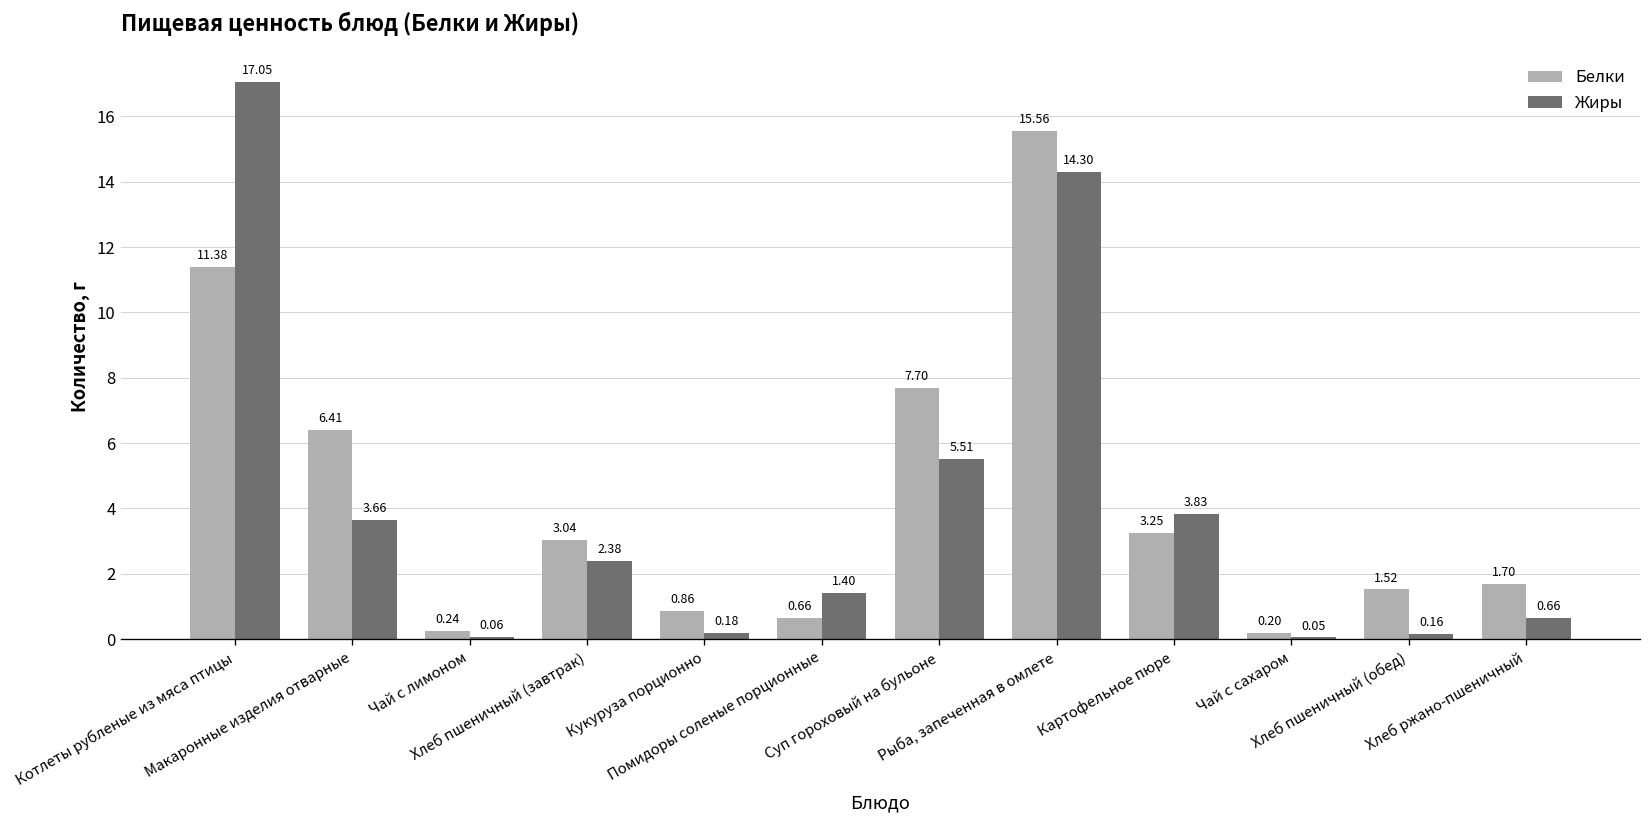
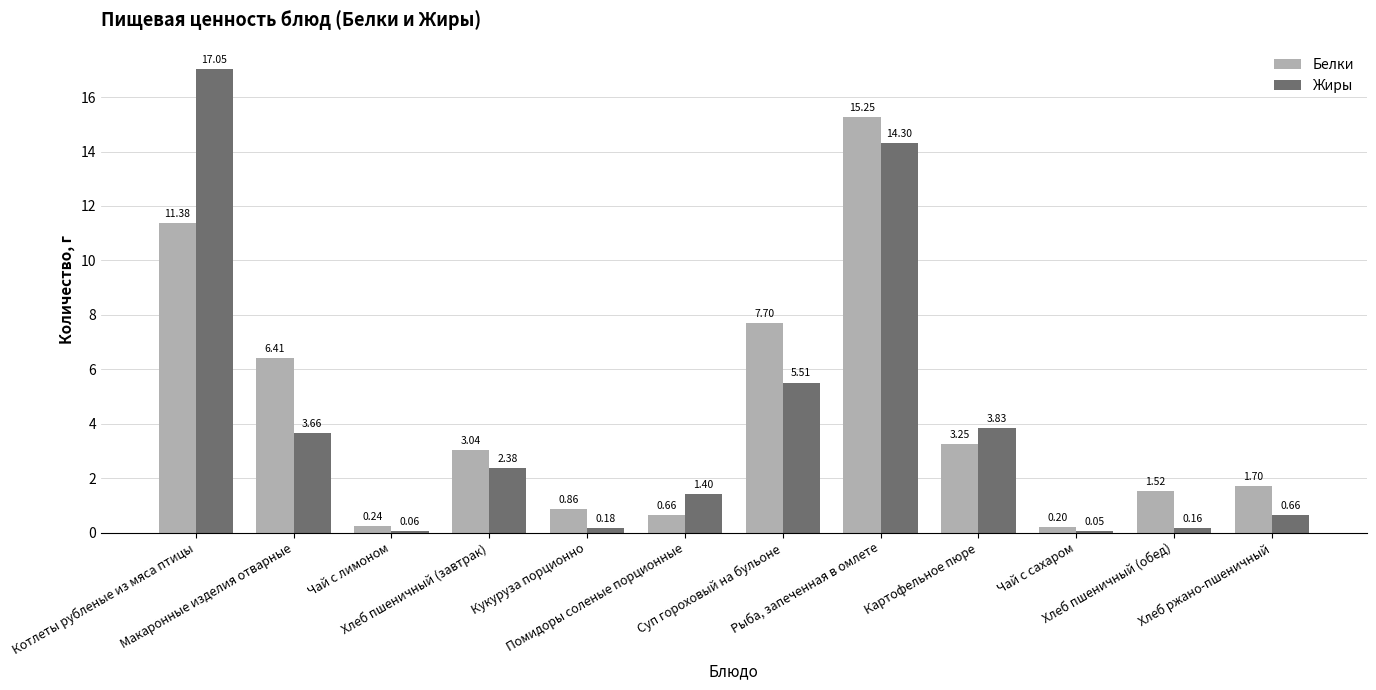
  {
    "Белки": {
      "Котлеты рубленые из мяса птицы": 11.38,
      "Макаронные изделия отварные": 6.41,
      "Чай с лимоном": 0.24,
      "Хлеб пшеничный (завтрак)": 3.04,
      "Кукуруза порционно": 0.86,
      "Помидоры соленые порционные": 0.66,
      "Суп гороховый на бульоне": 7.70,
-     "Рыба, запеченная в омлете": 15.56,
+     "Рыба, запеченная в омлете": 15.25,
      "Картофельное пюре": 3.25,
      "Чай с сахаром": 0.20,
      "Хлеб пшеничный (обед)": 1.52,
      "Хлеб ржано-пшеничный": 1.70
    },
    "Жиры": {
      "Котлеты рубленые из мяса птицы": 17.05,
      "Макаронные изделия отварные": 3.66,
      "Чай с лимоном": 0.06,
      "Хлеб пшеничный (завтрак)": 2.38,
      "Кукуруза порционно": 0.18,
      "Помидоры соленые порционные": 1.40,
      "Суп гороховый на бульоне": 5.51,
      "Рыба, запеченная в омлете": 14.30,
      "Картофельное пюре": 3.83,
      "Чай с сахаром": 0.05,
      "Хлеб пшеничный (обед)": 0.16,
      "Хлеб ржано-пшеничный": 0.66
    }
  }
